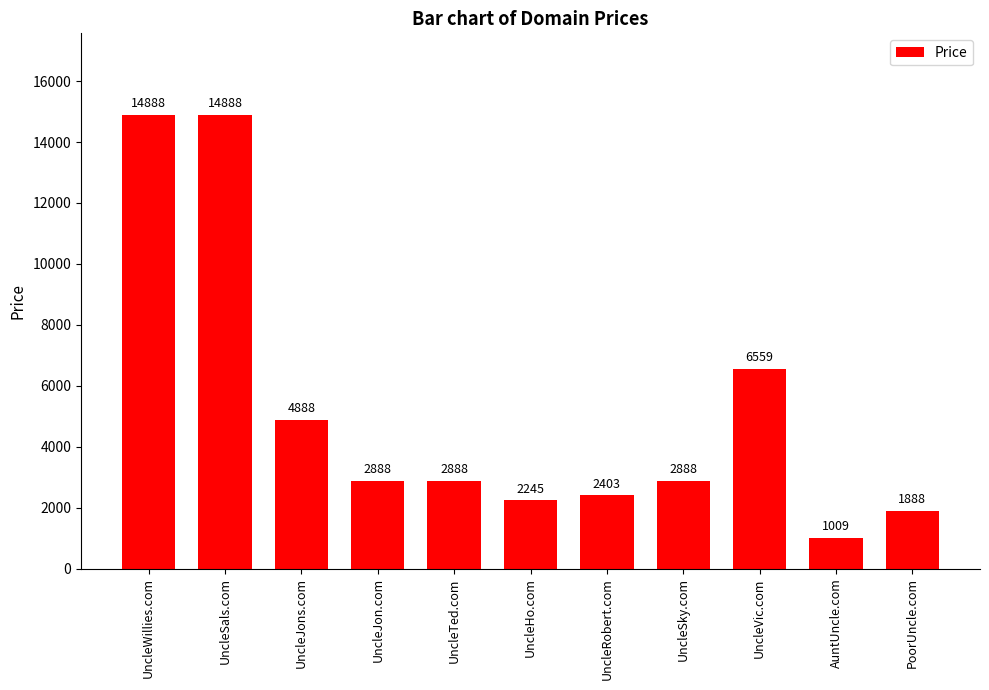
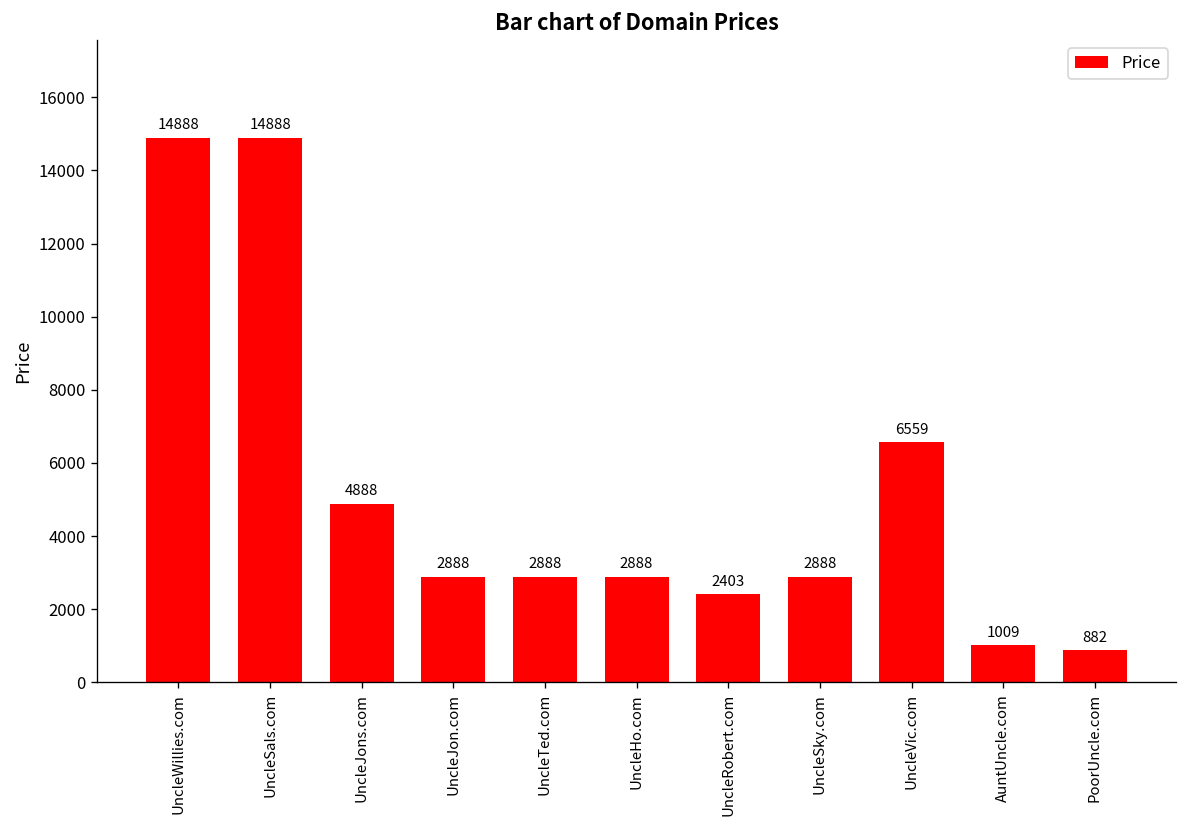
  {
    "UncleWillies.com": 14888,
    "UncleSals.com": 14888,
    "UncleJons.com": 4888,
    "UncleJon.com": 2888,
    "UncleTed.com": 2888,
-   "UncleHo.com": 2245,
+   "UncleHo.com": 2888,
    "UncleRobert.com": 2403,
    "UncleSky.com": 2888,
    "UncleVic.com": 6559,
    "AuntUncle.com": 1009,
-   "PoorUncle.com": 1888
+   "PoorUncle.com": 882
  }
